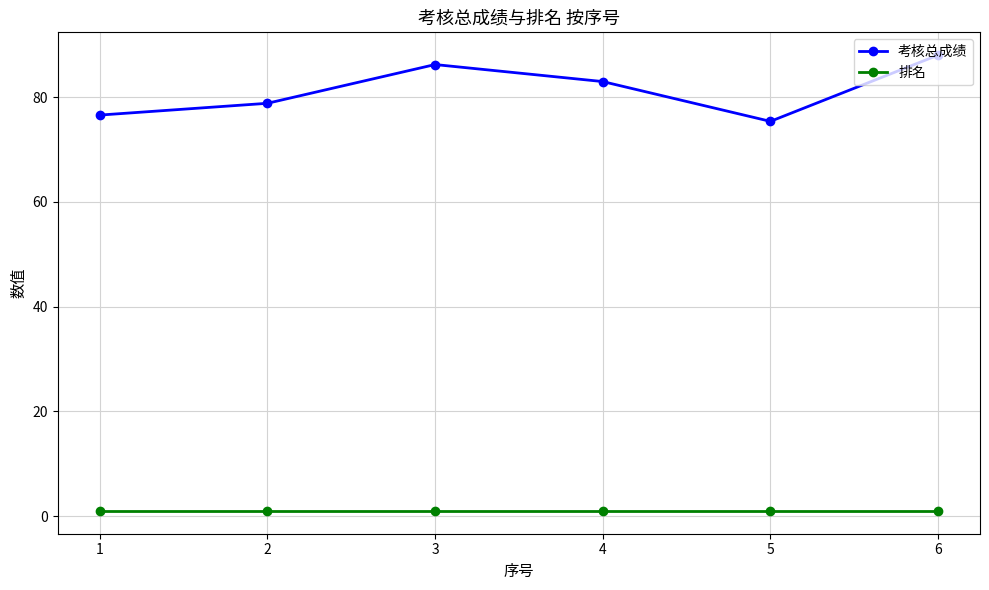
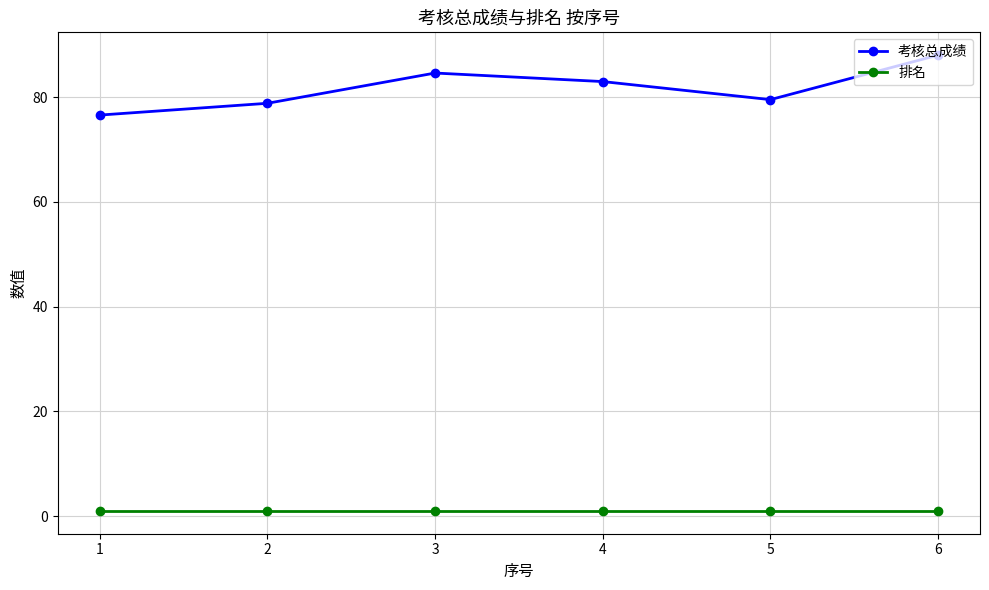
  {
    "考核总成绩": {
      "1": 77,
      "2": 79,
-     "3": 86,
+     "3": 85,
      "4": 83,
-     "5": 75
+     "5": 80
    },
    "排名": {
      "1": 1,
      "2": 1,
      "3": 1,
      "4": 1,
      "5": 1,
      "6": 1
    }
  }
